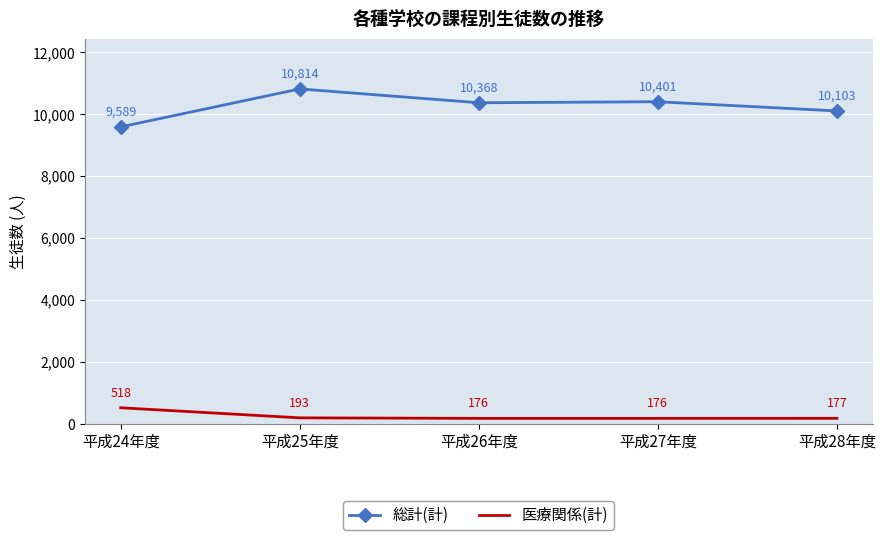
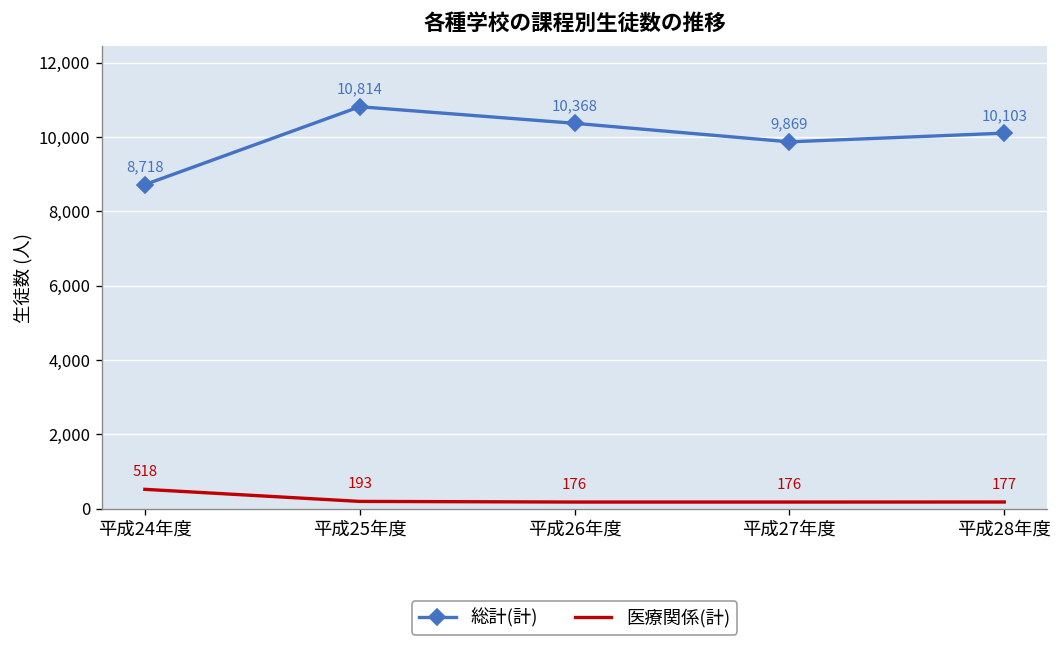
  {
    "総計(計)": {
-     "平成24年度": "9,589",
+     "平成24年度": "8,718",
      "平成25年度": "10,814",
      "平成26年度": "10,368",
-     "平成27年度": "10,401",
+     "平成27年度": "9,869",
      "平成28年度": "10,103"
    },
    "医療関係(計)": {
      "平成24年度": "518",
      "平成25年度": "193",
      "平成26年度": "176",
      "平成27年度": "176",
      "平成28年度": "177"
    }
  }
